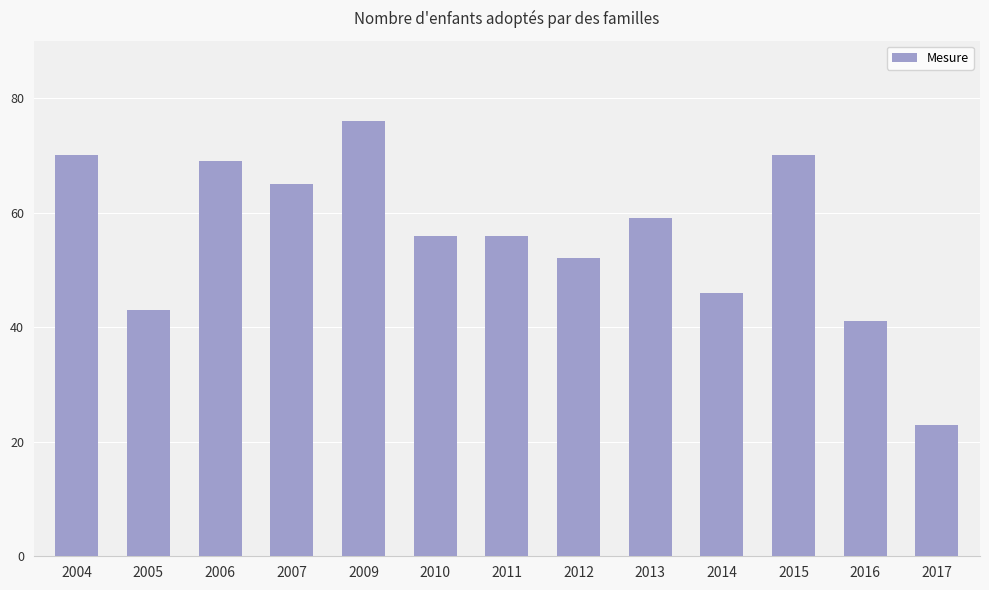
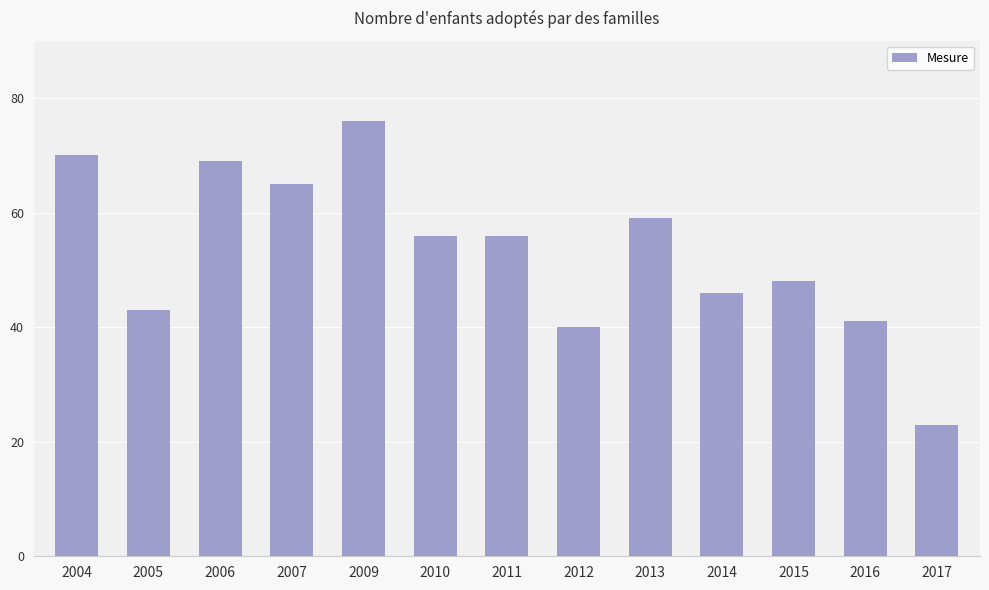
  {
    "2004": 70,
    "2005": 43,
    "2006": 69,
    "2007": 65,
    "2009": 76,
    "2010": 56,
    "2011": 56,
-   "2012": 52,
+   "2012": 40,
    "2013": 59,
    "2014": 46,
-   "2015": 70,
+   "2015": 48,
    "2016": 41,
    "2017": 23
  }
